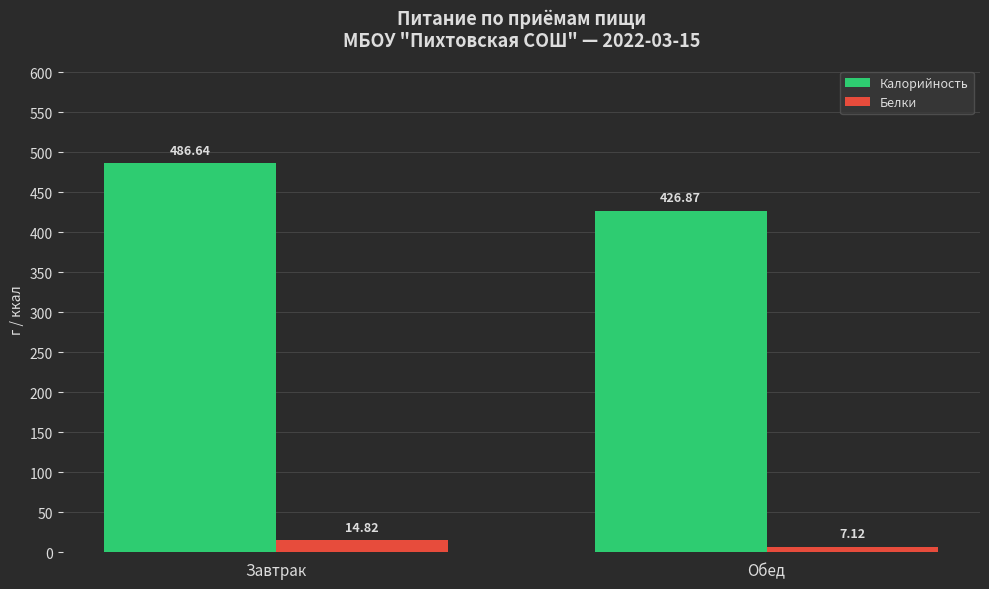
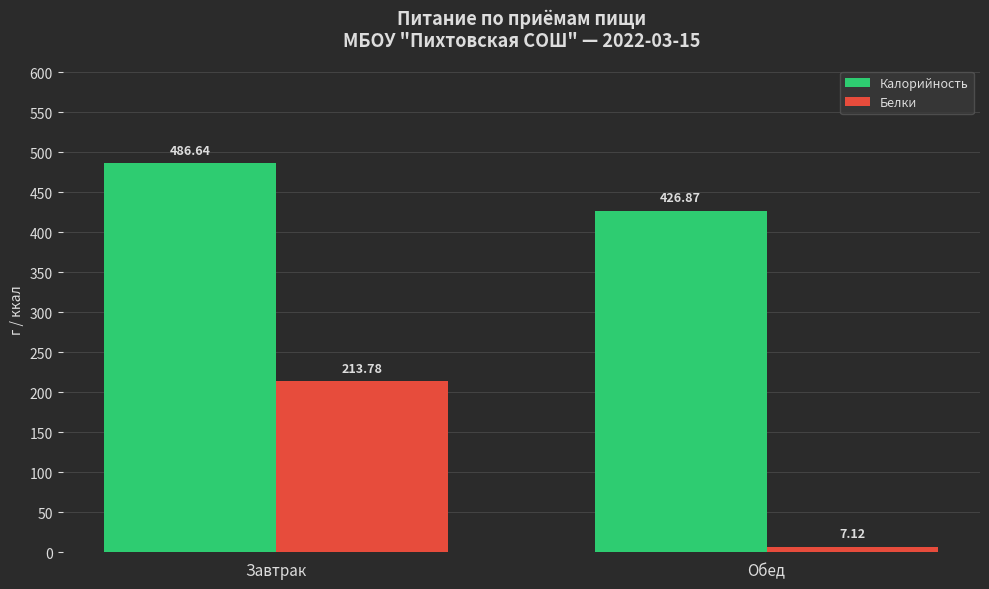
  {
    "Калорийность": {
      "Завтрак": 486.64,
      "Обед": 426.87
    },
    "Белки": {
-     "Завтрак": 14.82,
+     "Завтрак": 213.78,
      "Обед": 7.12
    }
  }
